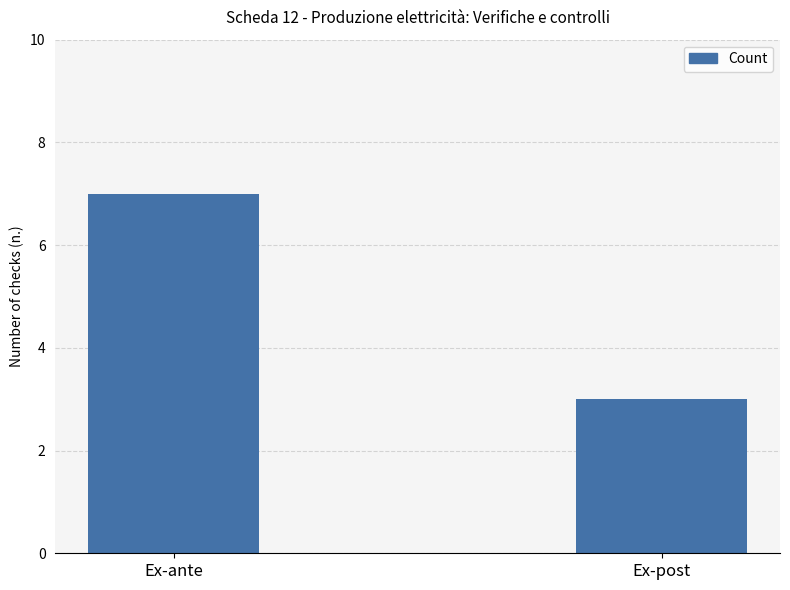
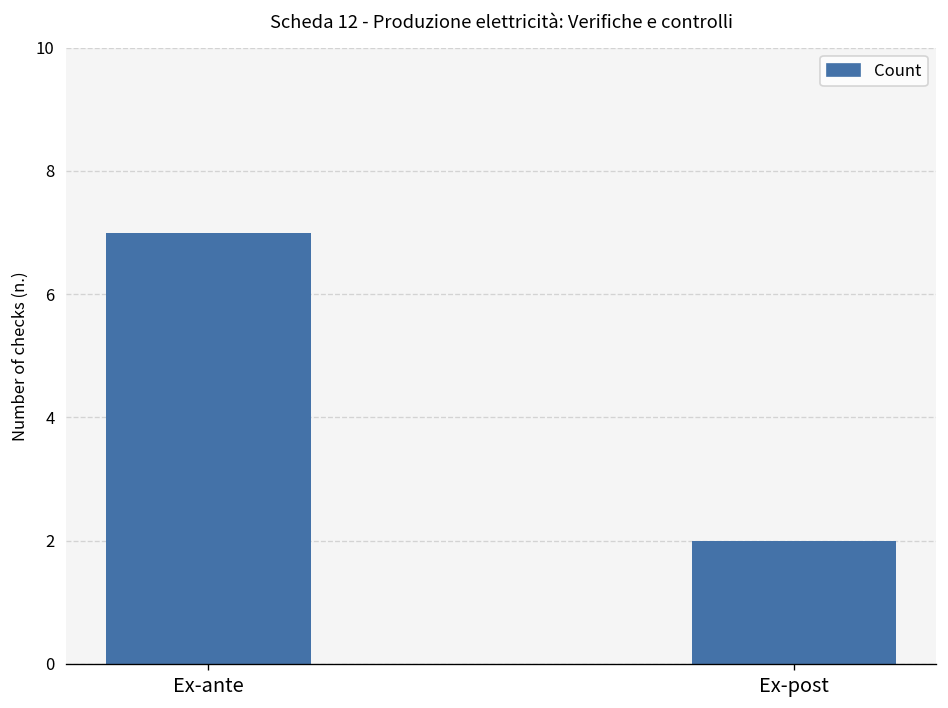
  {
    "Ex-ante": 7,
-   "Ex-post": 3
+   "Ex-post": 2
  }
